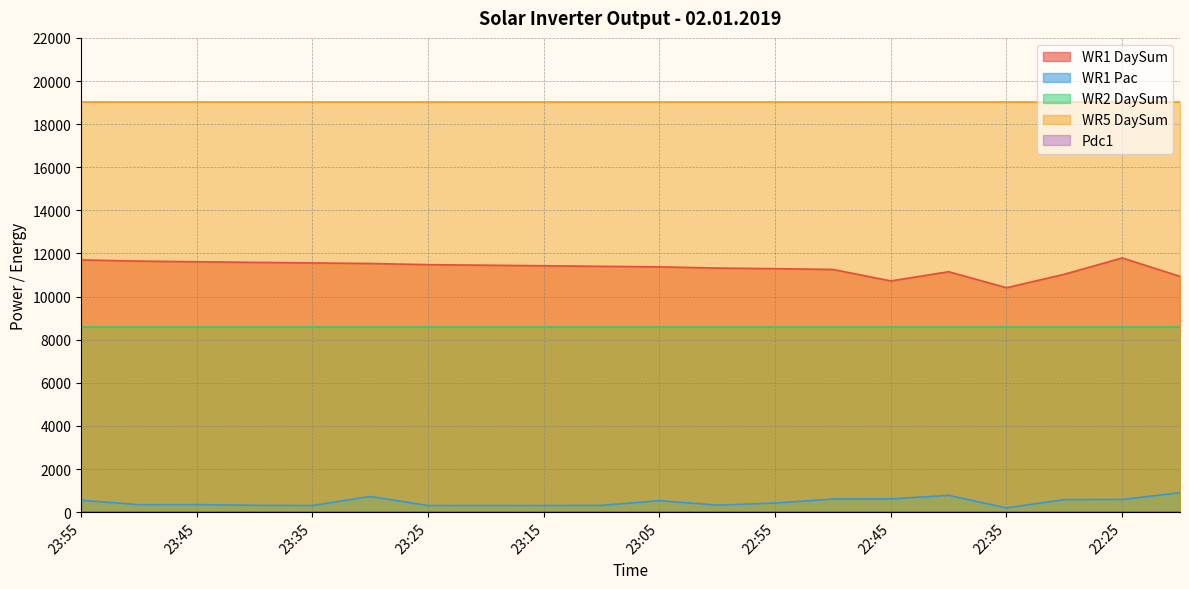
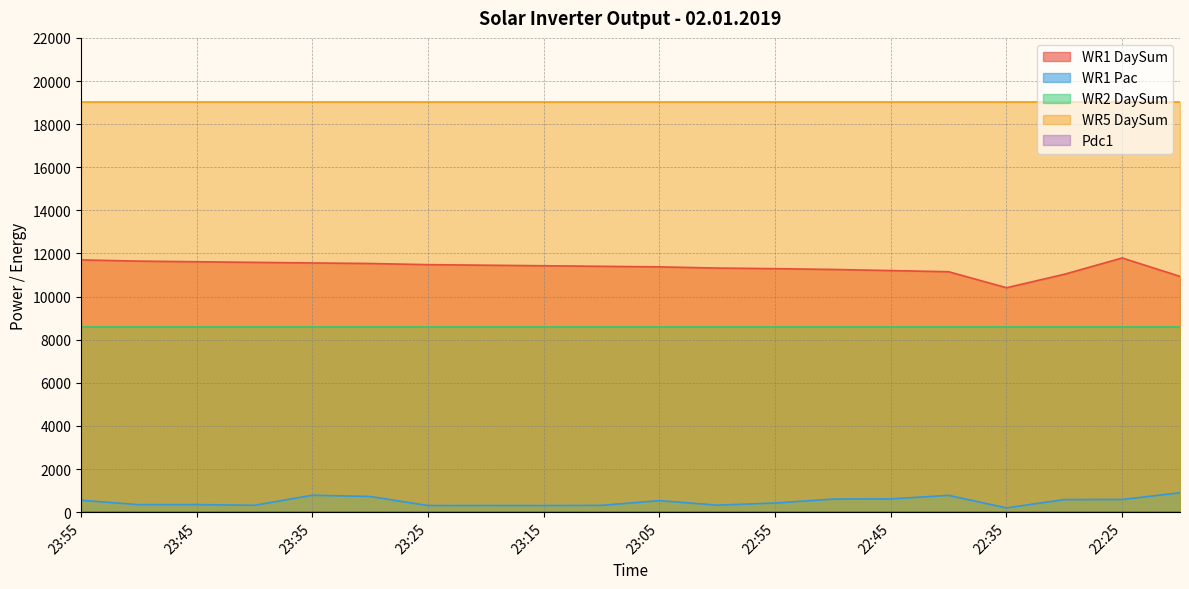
  {
    "WR1 DaySum": {
      "23:55": 11700,
      "23:45": 11600,
      "23:35": 11600,
      "23:25": 11500,
      "23:15": 11400,
      "23:05": 11400,
      "22:55": 11300,
-     "22:45": 10700,
+     "22:45": 11200,
      "22:35": 10400,
      "22:25": 11800
    },
    "WR1 Pac": {
      "23:55": 600,
      "23:45": 400,
-     "23:35": 300,
+     "23:35": 800,
      "23:25": 300,
      "23:15": 300,
      "23:05": 500,
      "22:55": 400,
      "22:45": 600,
      "22:35": 200,
      "22:25": 600
    },
    "WR2 DaySum": {
      "23:55": 8600,
      "23:45": 8600,
      "23:35": 8600,
      "23:25": 8600,
      "23:15": 8600,
      "23:05": 8600,
      "22:55": 8600,
      "22:45": 8600,
      "22:35": 8600,
      "22:25": 8600
    },
    "WR5 DaySum": {
      "23:55": 19000,
      "23:45": 19000,
      "23:35": 19000,
      "23:25": 19000,
      "23:15": 19000,
      "23:05": 19000,
      "22:55": 19000,
      "22:45": 19000,
      "22:35": 19000
    },
    "Pdc1": {
      "23:55": 0,
      "23:45": 0,
      "23:35": 0,
      "23:25": 0,
      "23:15": 0,
      "23:05": 0,
      "22:55": 0,
      "22:45": 0,
      "22:35": 0,
      "22:25": 0
    }
  }
